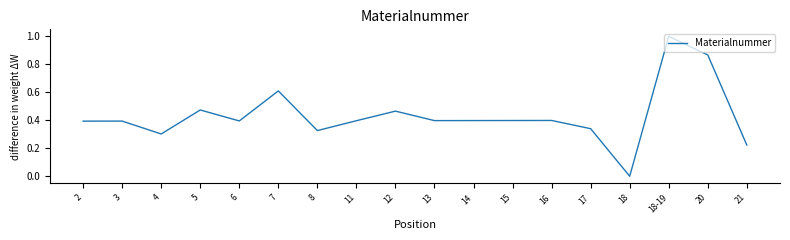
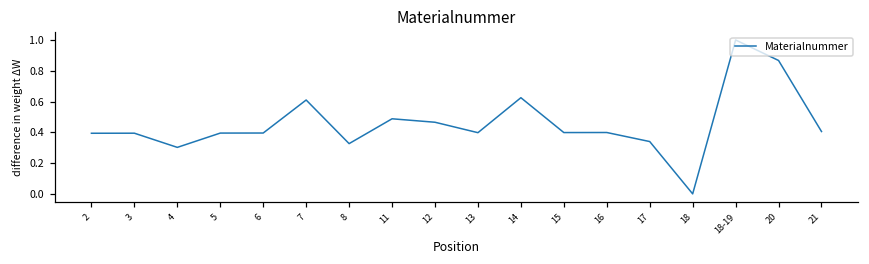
  {
    "2": 0.39,
    "3": 0.39,
    "4": 0.30,
-   "5": 0.47,
+   "5": 0.39,
    "6": 0.40,
    "7": 0.61,
    "8": 0.33,
-   "11": 0.40,
+   "11": 0.49,
    "12": 0.47,
    "13": 0.40,
-   "14": 0.40,
+   "14": 0.62,
    "15": 0.40,
    "16": 0.40,
    "17": 0.34,
    "18": 0.00,
    "20": 0.87,
-   "21": 0.22
+   "21": 0.41
  }
